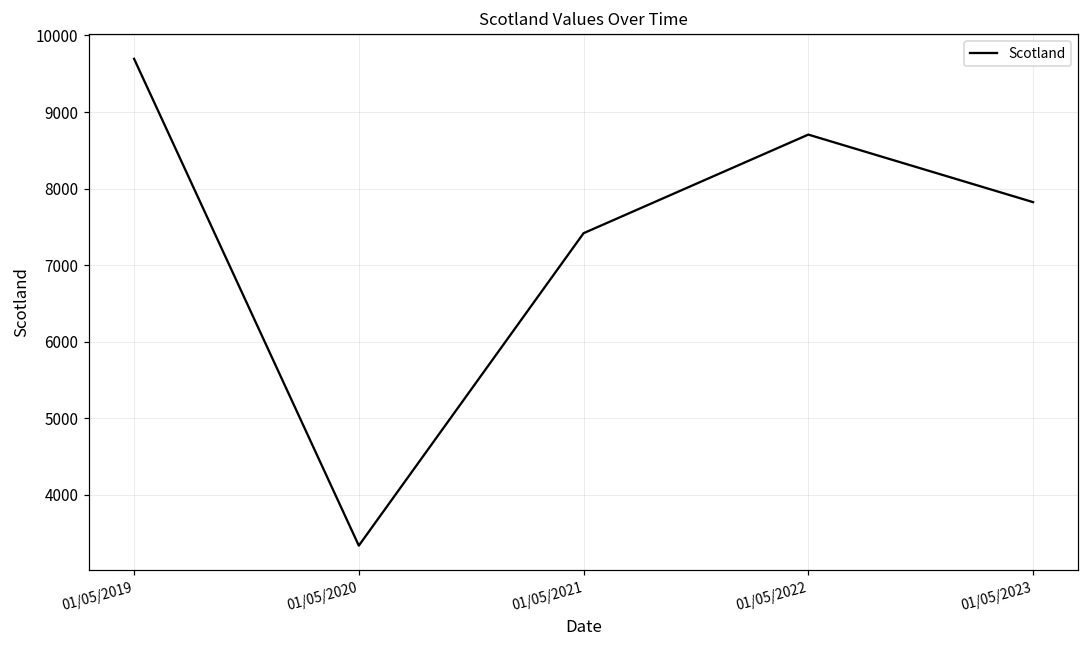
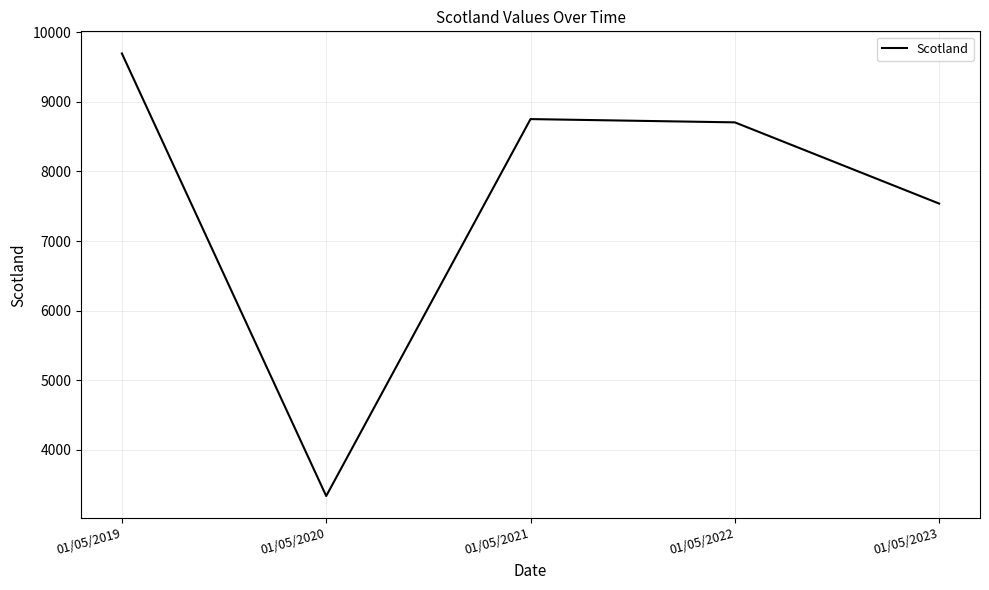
  {
    "01/05/2019": 9700,
    "01/05/2020": 3300,
-   "01/05/2021": 7400,
+   "01/05/2021": 8800,
    "01/05/2022": 8700,
-   "01/05/2023": 7800
+   "01/05/2023": 7500
  }
